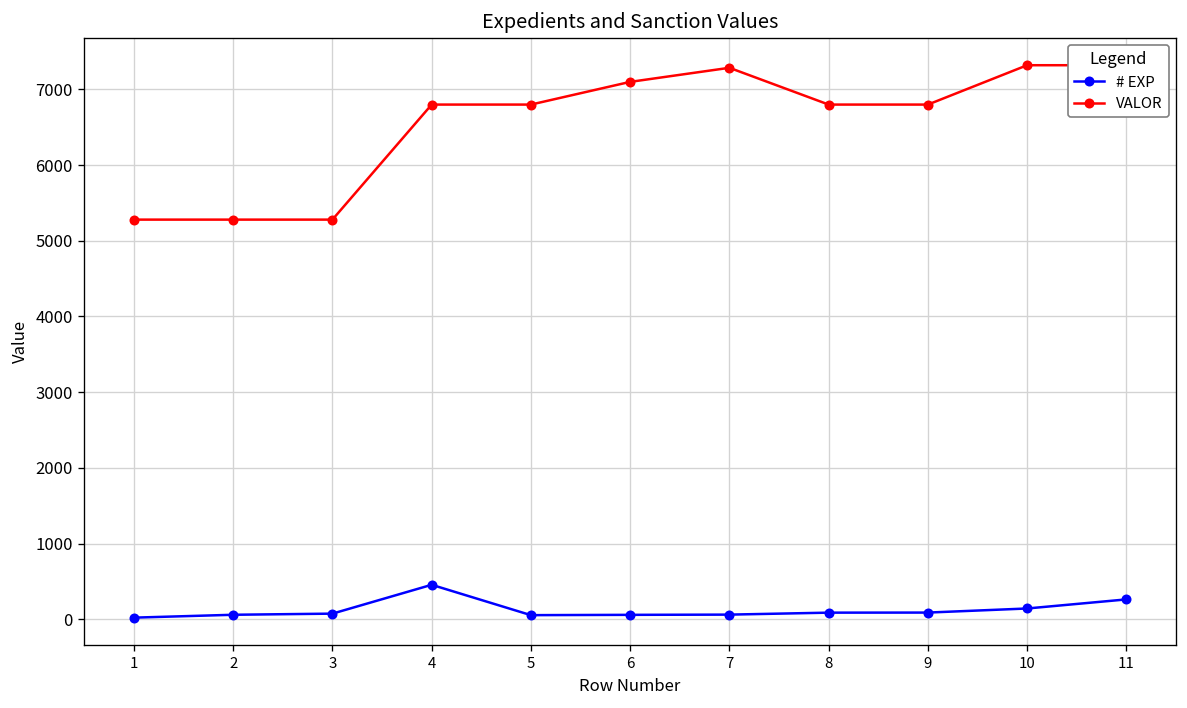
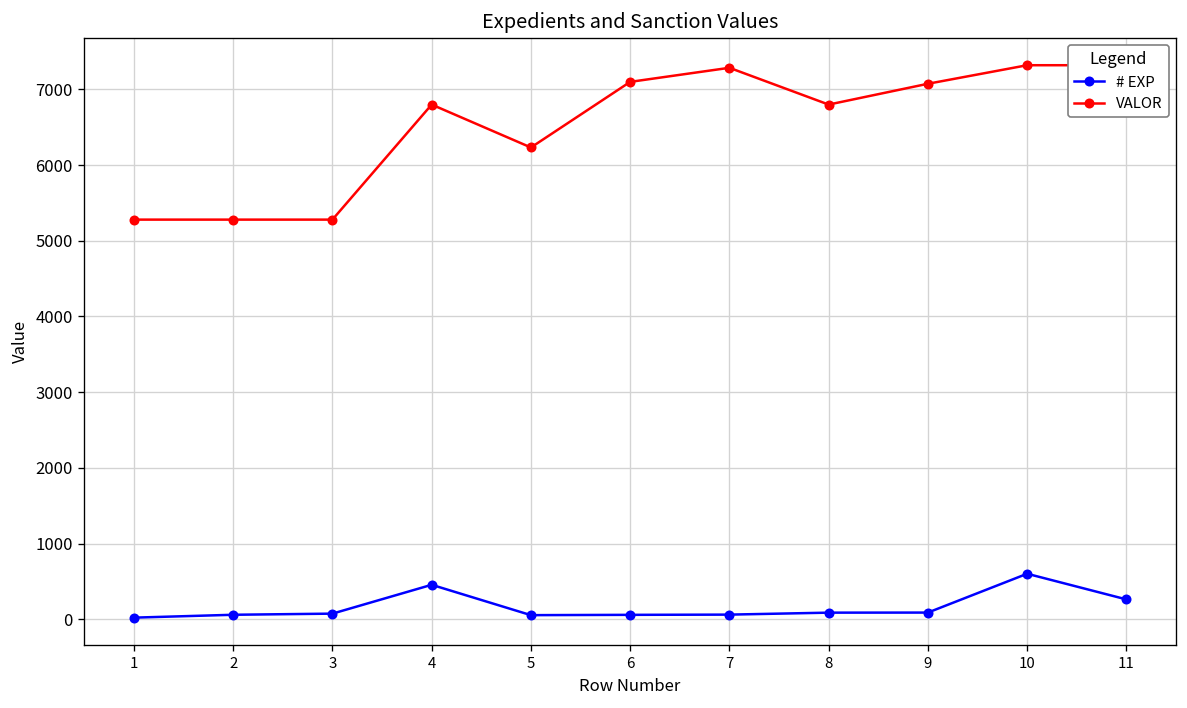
  {
    "# EXP": {
      "1": 0,
      "2": 100,
      "3": 100,
      "4": 500,
      "5": 100,
      "6": 100,
      "7": 100,
      "8": 100,
      "9": 100,
-     "10": 100,
+     "10": 600,
      "11": 300
    },
    "VALOR": {
      "1": 5300,
      "2": 5300,
      "3": 5300,
      "4": 6800,
-     "5": 6800,
+     "5": 6200,
      "6": 7100,
      "7": 7300,
      "8": 6800,
-     "9": 6800,
+     "9": 7100,
      "10": 7300
    }
  }
